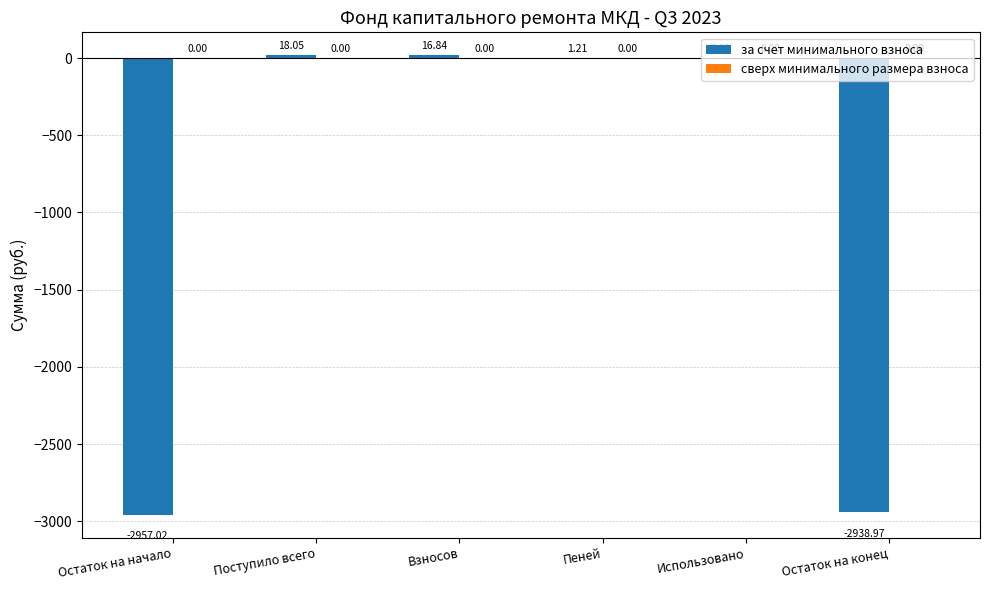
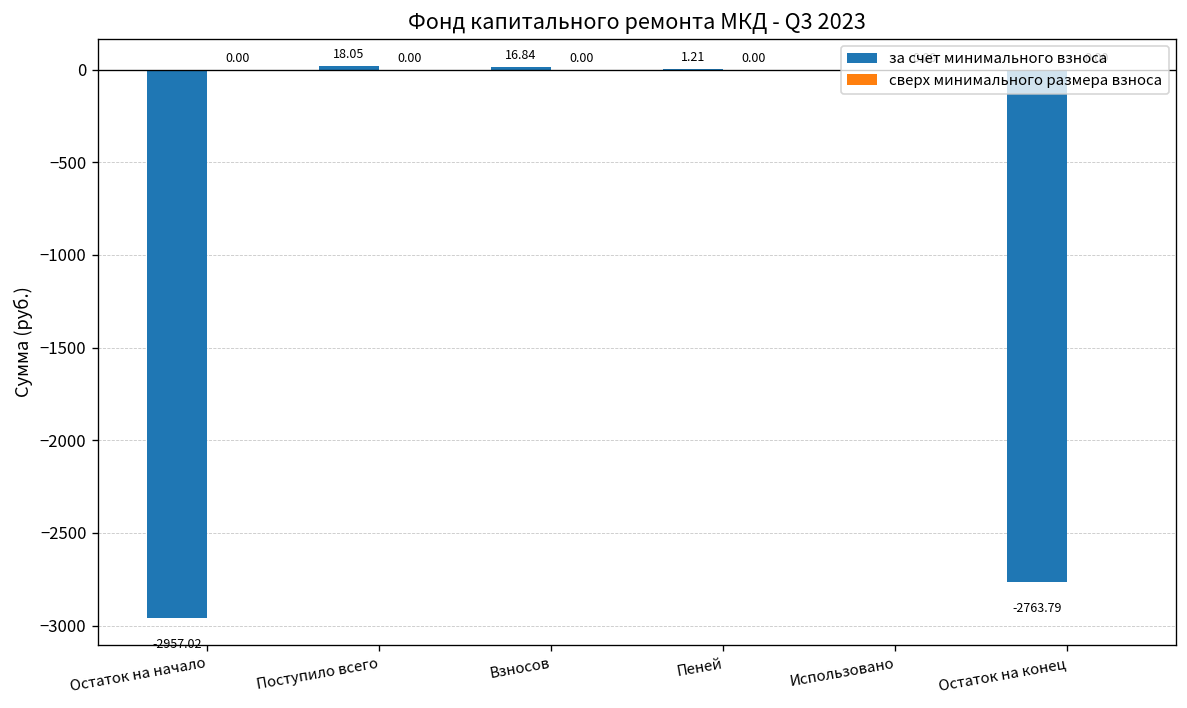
  {
    "за счет минимального взноса": {
      "Остаток на начало": -2957.02,
      "Поступило всего": 18.05,
      "Взносов": 16.84,
      "Пеней": 1.21,
-     "Остаток на конец": -2938.97
+     "Остаток на конец": -2763.79
    },
    "сверх минимального размера взноса": {
      "Остаток на начало": 0.00,
      "Поступило всего": 0.00,
      "Взносов": 0.00,
      "Пеней": 0.00
    }
  }
